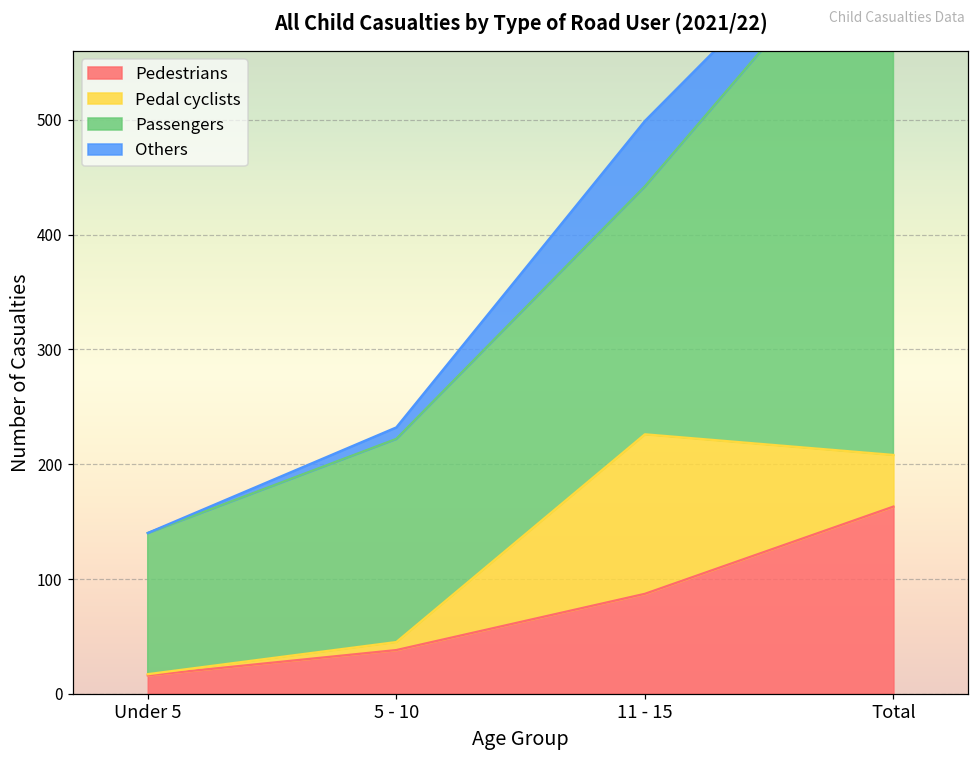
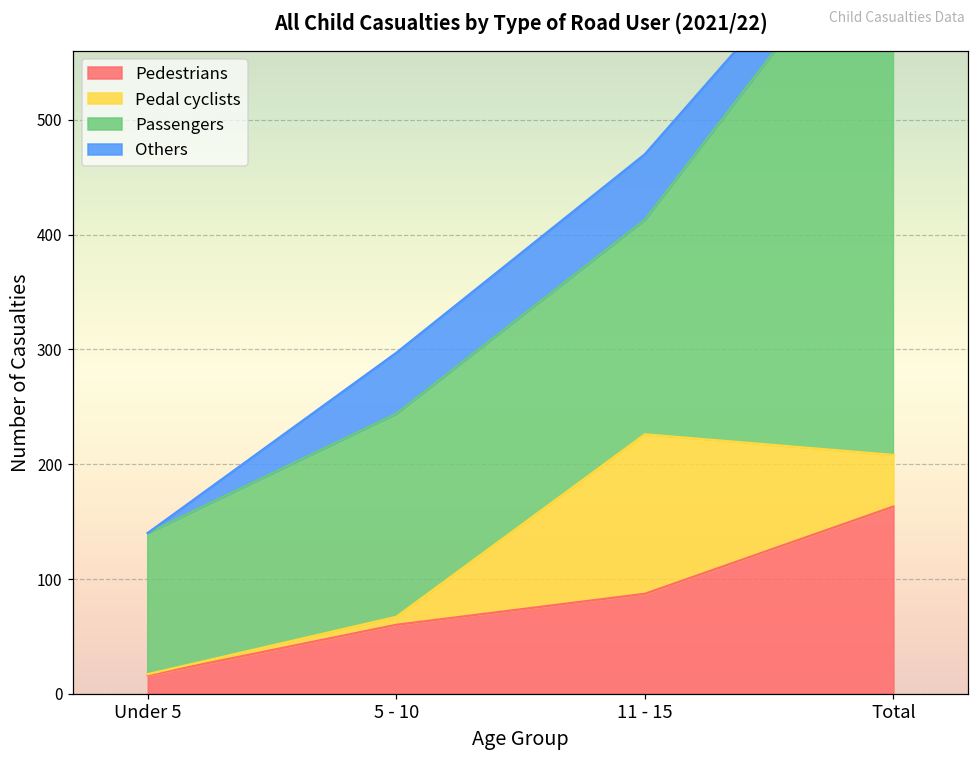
  {
    "Pedestrians": {
-     "5 - 10": 38,
+     "5 - 10": 60,
      "11 - 15": 87,
      "Total": 163
    },
    "Pedal cyclists": {
      "5 - 10": 7,
      "11 - 15": 139,
      "Total": 45
    },
    "Passengers": {
      "5 - 10": 177,
-     "11 - 15": 216
+     "11 - 15": 187
    },
    "Others": {
-     "5 - 10": 10,
+     "5 - 10": 53,
      "11 - 15": 57
    }
  }
